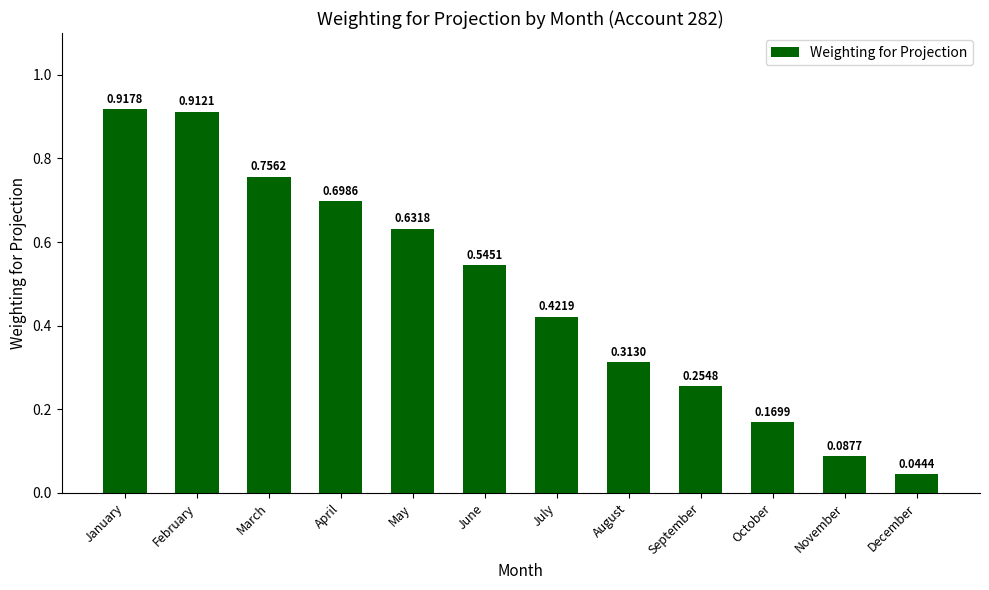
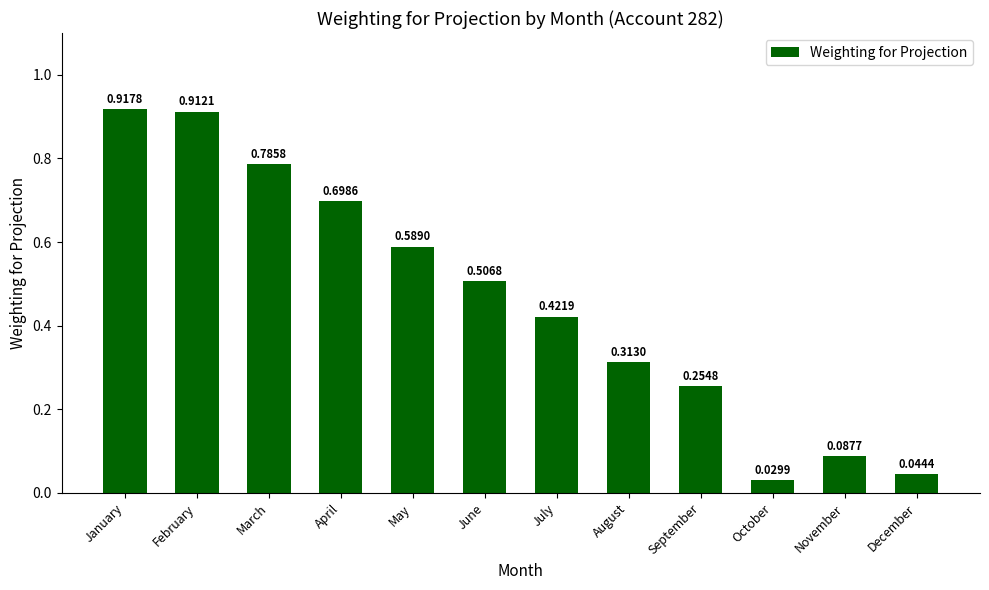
  {
    "January": 0.9178,
    "February": 0.9121,
-   "March": 0.7562,
+   "March": 0.7858,
    "April": 0.6986,
-   "May": 0.6318,
-   "June": 0.5451,
+   "May": 0.5890,
+   "June": 0.5068,
    "July": 0.4219,
    "August": 0.3130,
    "September": 0.2548,
-   "October": 0.1699,
+   "October": 0.0299,
    "November": 0.0877,
    "December": 0.0444
  }
